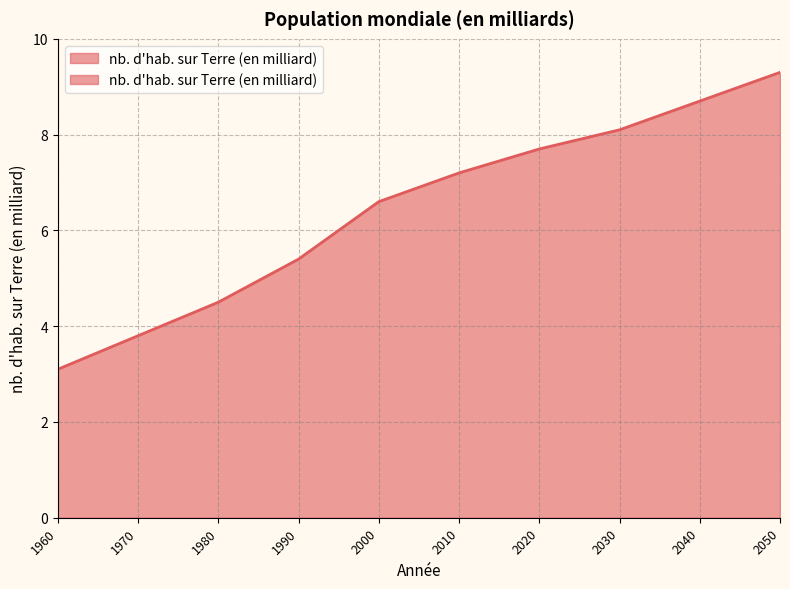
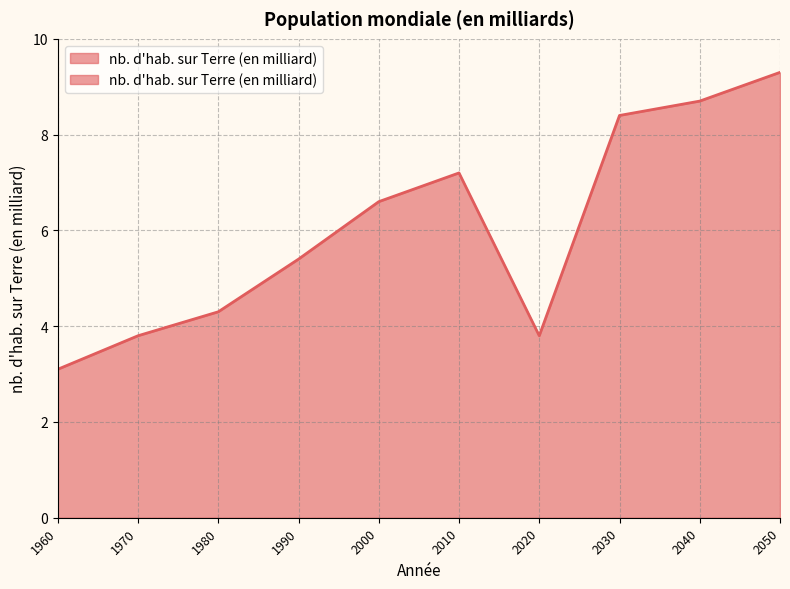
  {
    "1960": 3.1,
    "1970": 3.8,
-   "1980": 4.5,
+   "1980": 4.3,
    "1990": 5.4,
    "2000": 6.6,
    "2010": 7.2,
-   "2020": 7.7,
-   "2030": 8.1,
+   "2020": 3.8,
+   "2030": 8.4,
    "2040": 8.7,
    "2050": 9.3
  }
